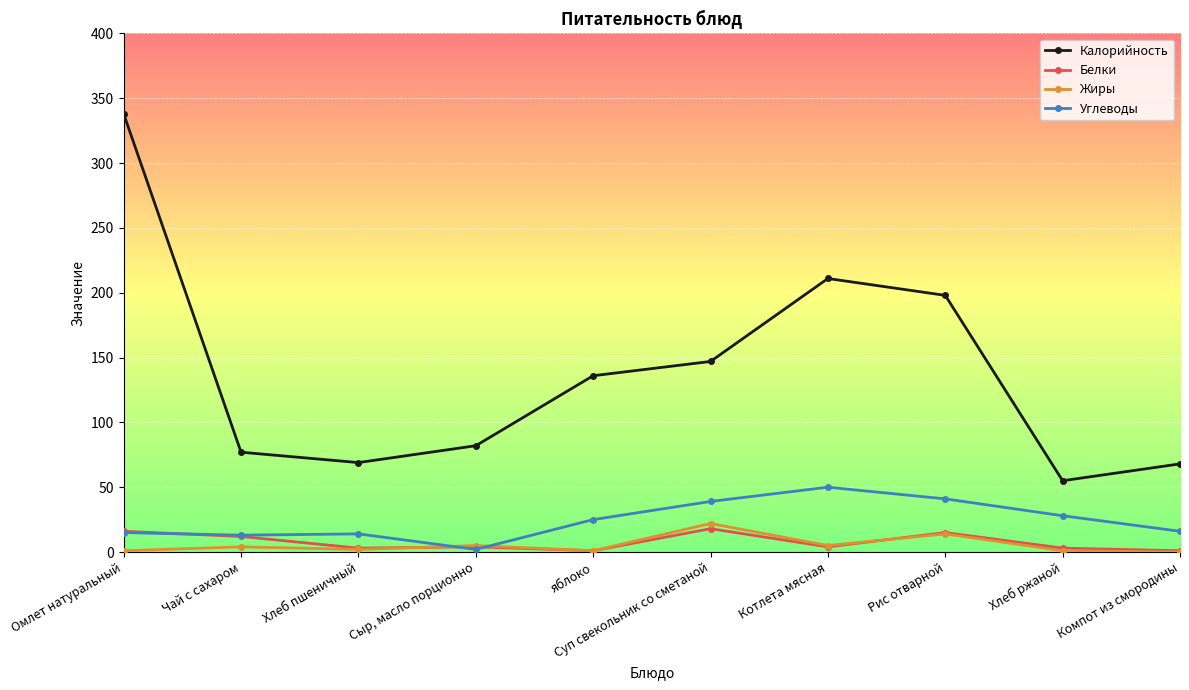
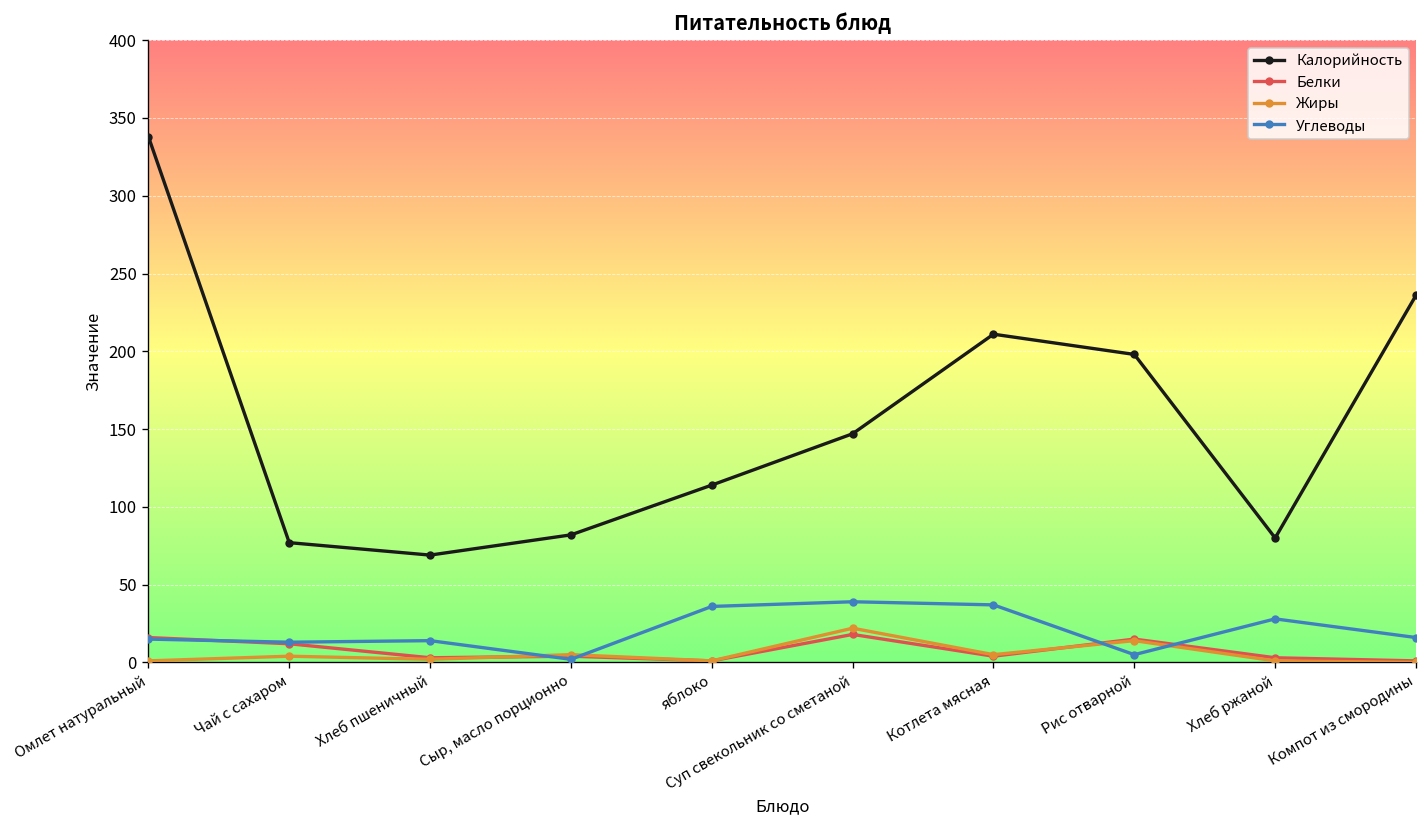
  {
    "Калорийность": {
      "Омлет натуральный": 338,
      "Чай с сахаром": 77,
      "Хлеб пшеничный": 69,
      "Сыр, масло порционно": 82,
-     "яблоко": 136,
+     "яблоко": 114,
      "Суп свекольник со сметаной": 147,
      "Котлета мясная": 211,
      "Рис отварной": 198,
-     "Хлеб ржаной": 55,
-     "Компот из смородины": 68
+     "Хлеб ржаной": 80,
+     "Компот из смородины": 236
    },
    "Белки": {
      "Суп свекольник со сметаной": 18,
      "Хлеб ржаной": 3
    },
    "Жиры": {
      "Омлет натуральный": 1,
      "Чай с сахаром": 4,
      "Суп свекольник со сметаной": 22,
      "Хлеб ржаной": 1
    },
    "Углеводы": {
      "Хлеб пшеничный": 14,
      "Сыр, масло порционно": 2,
-     "яблоко": 25,
+     "яблоко": 36,
      "Суп свекольник со сметаной": 39,
-     "Котлета мясная": 50,
-     "Рис отварной": 41,
+     "Котлета мясная": 37,
+     "Рис отварной": 5,
      "Хлеб ржаной": 28,
      "Компот из смородины": 16
    }
  }
